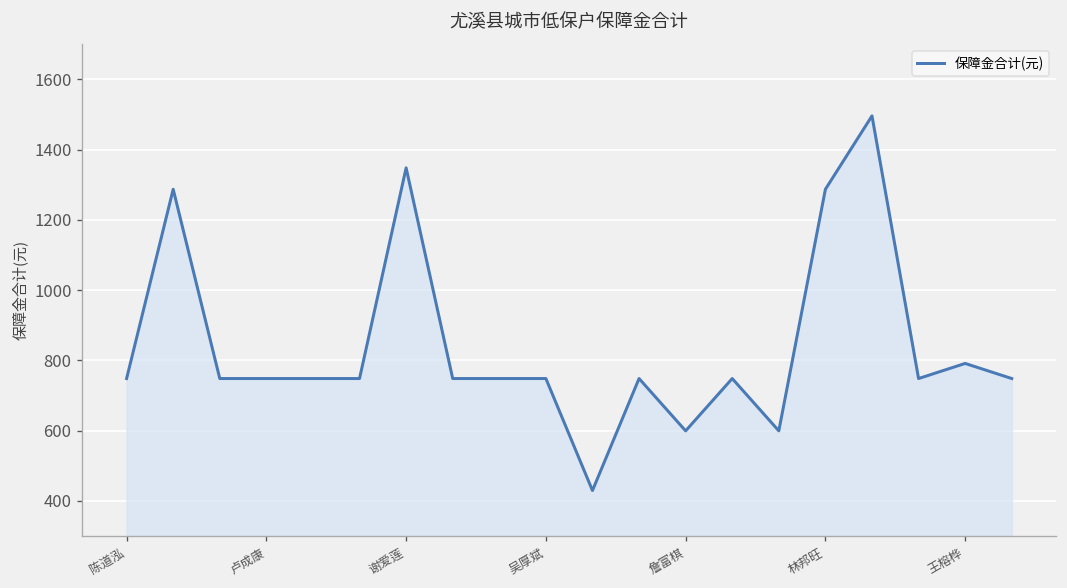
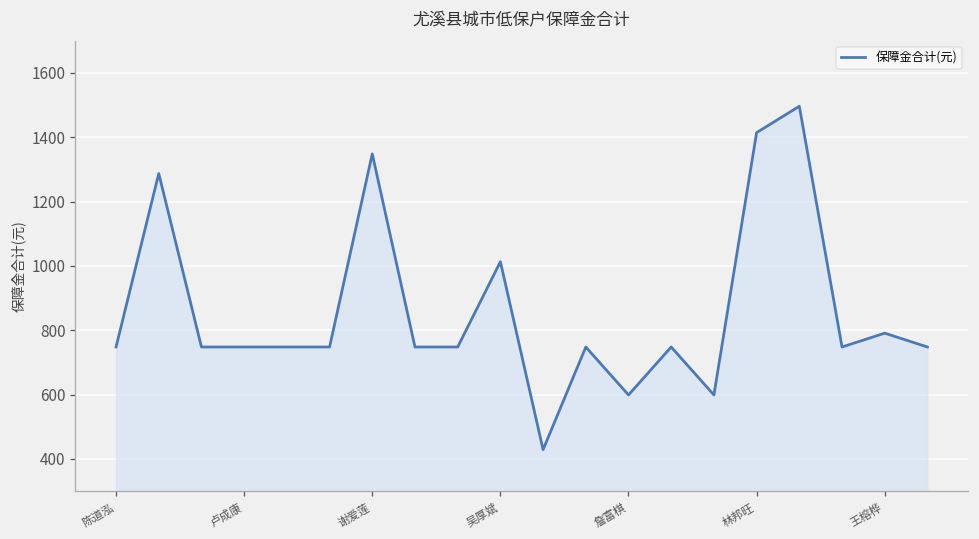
  {
    "陈道泓": 750,
    "卢成康": 750,
    "谢爱莲": 1350,
-   "吴厚斌": 750,
+   "吴厚斌": 1010,
    "詹富棋": 600,
-   "林邦旺": 1290,
+   "林邦旺": 1410,
    "王榕桦": 790
  }
